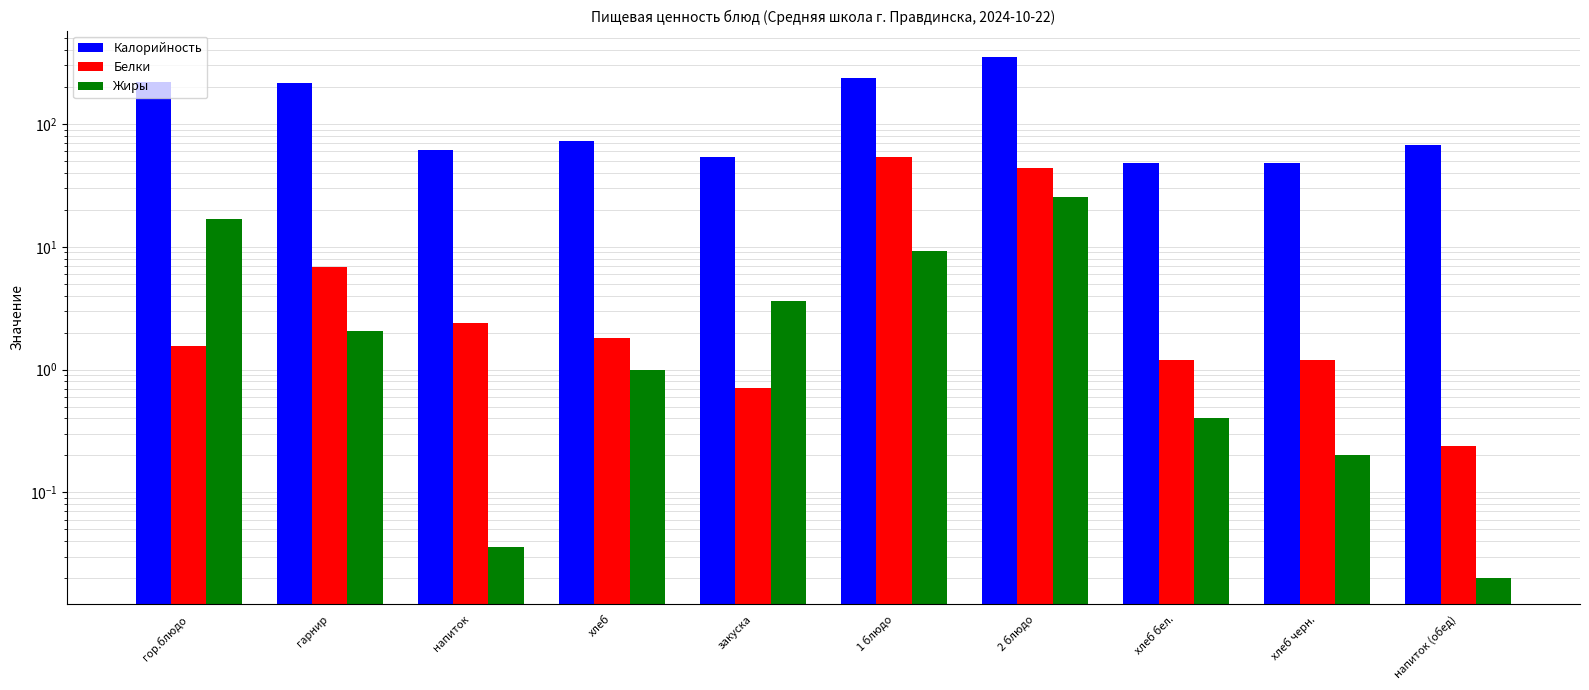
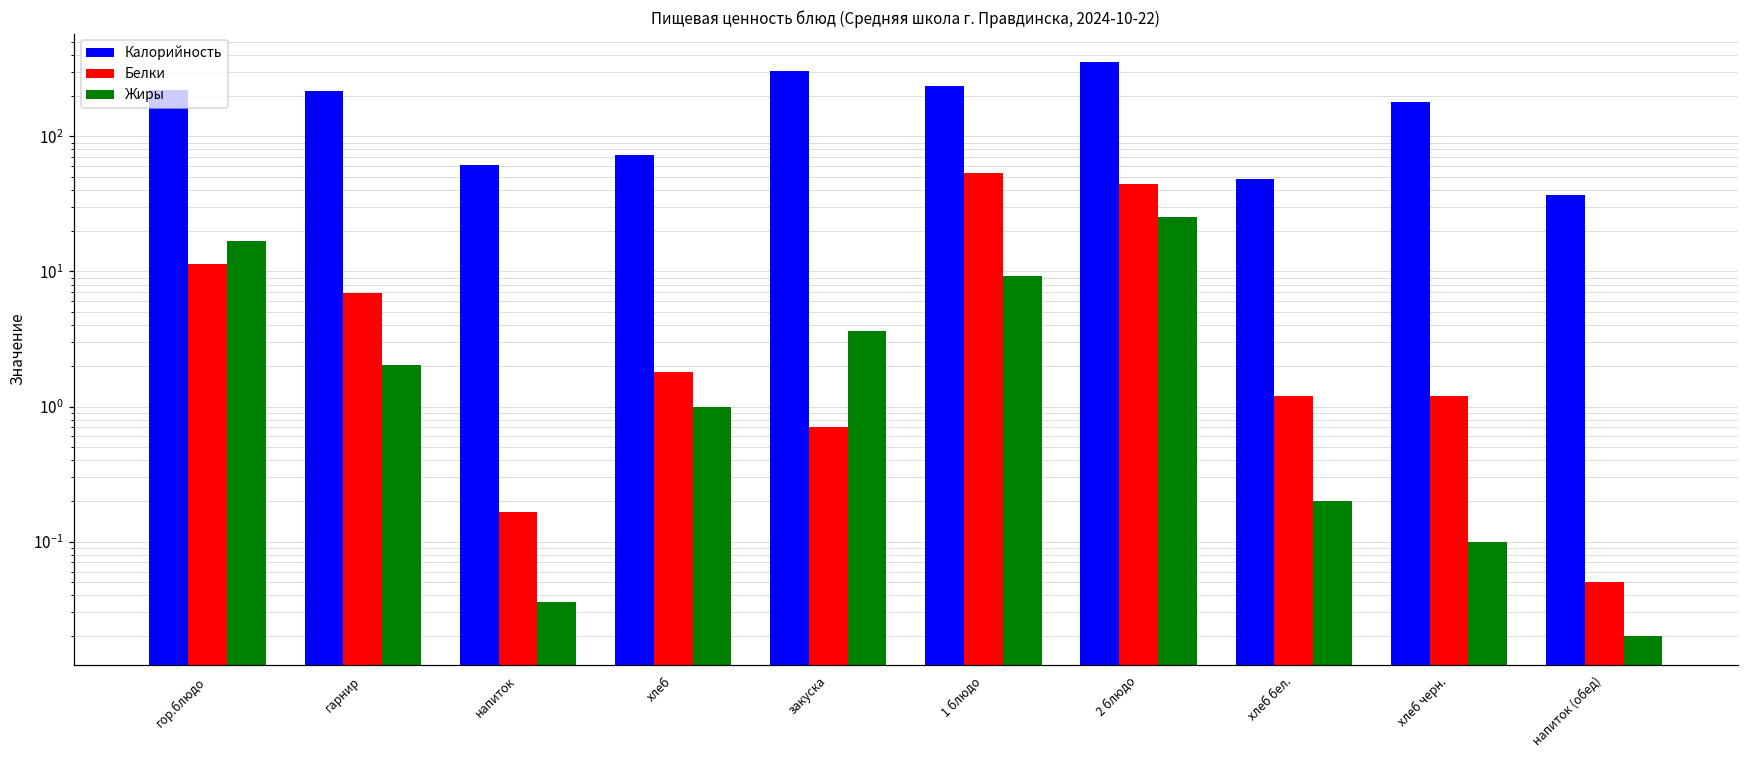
  {
    "Калорийность": {
      "гарнир": 220,
      "напиток": 60,
      "хлеб": 70,
-     "закуска": 50,
+     "закуска": 300,
      "1 блюдо": 240,
      "2 блюдо": 350,
      "хлеб бел.": 48,
-     "хлеб черн.": 48,
-     "напиток (обед)": 70
+     "хлеб черн.": 180,
+     "напиток (обед)": 37
    },
    "Белки": {
-     "гор.блюдо": 1.5,
+     "гор.блюдо": 11,
      "гарнир": 7,
-     "напиток": 2.4,
+     "напиток": 0.17,
      "хлеб": 1.8,
      "закуска": 0.7,
      "1 блюдо": 50,
      "2 блюдо": 44,
      "хлеб бел.": 1.2,
      "хлеб черн.": 1.2,
-     "напиток (обед)": 0.24
+     "напиток (обед)": 0.05
    },
    "Жиры": {
      "гор.блюдо": 17,
      "гарнир": 2.0,
      "напиток": 0.036,
      "хлеб": 1.0,
      "закуска": 3.6,
      "1 блюдо": 9,
      "2 блюдо": 26,
-     "хлеб бел.": 0.4,
-     "хлеб черн.": 0.2,
+     "хлеб бел.": 0.2,
+     "хлеб черн.": 0.1,
      "напиток (обед)": 0.020
    }
  }
